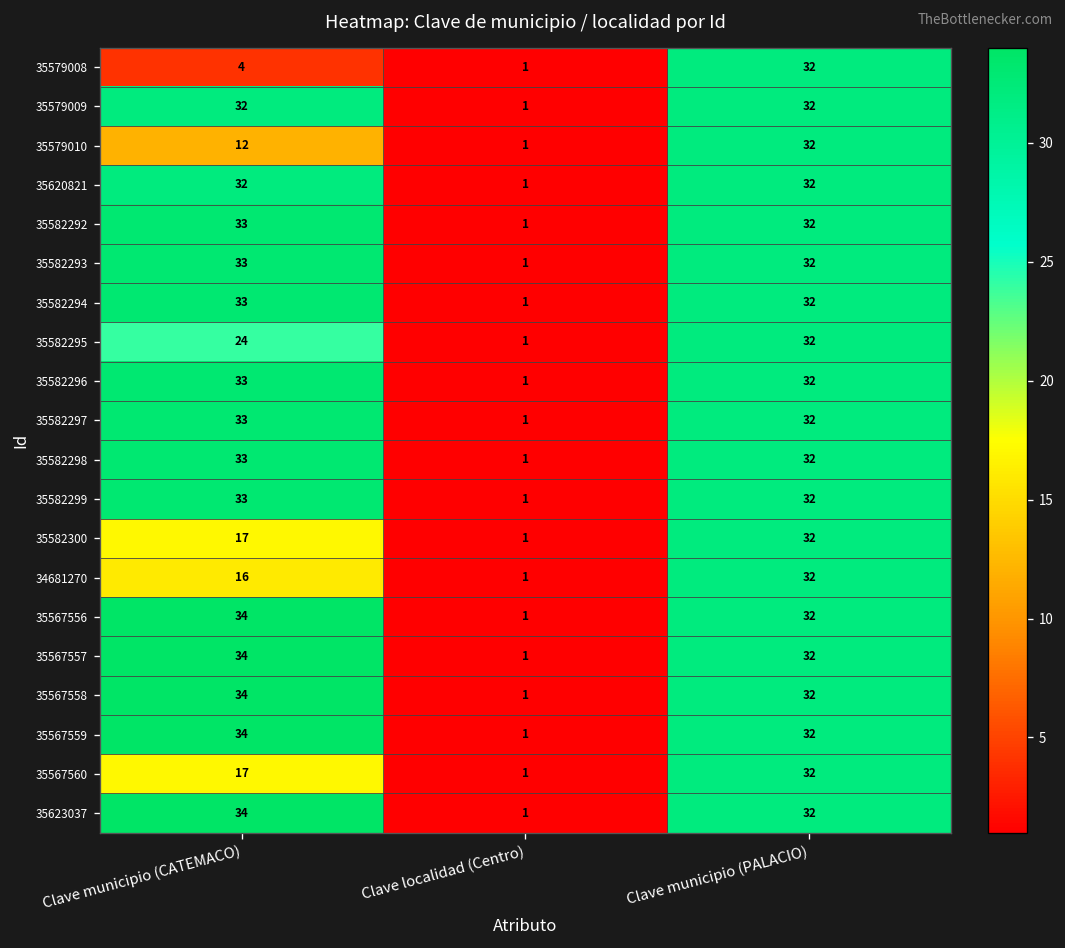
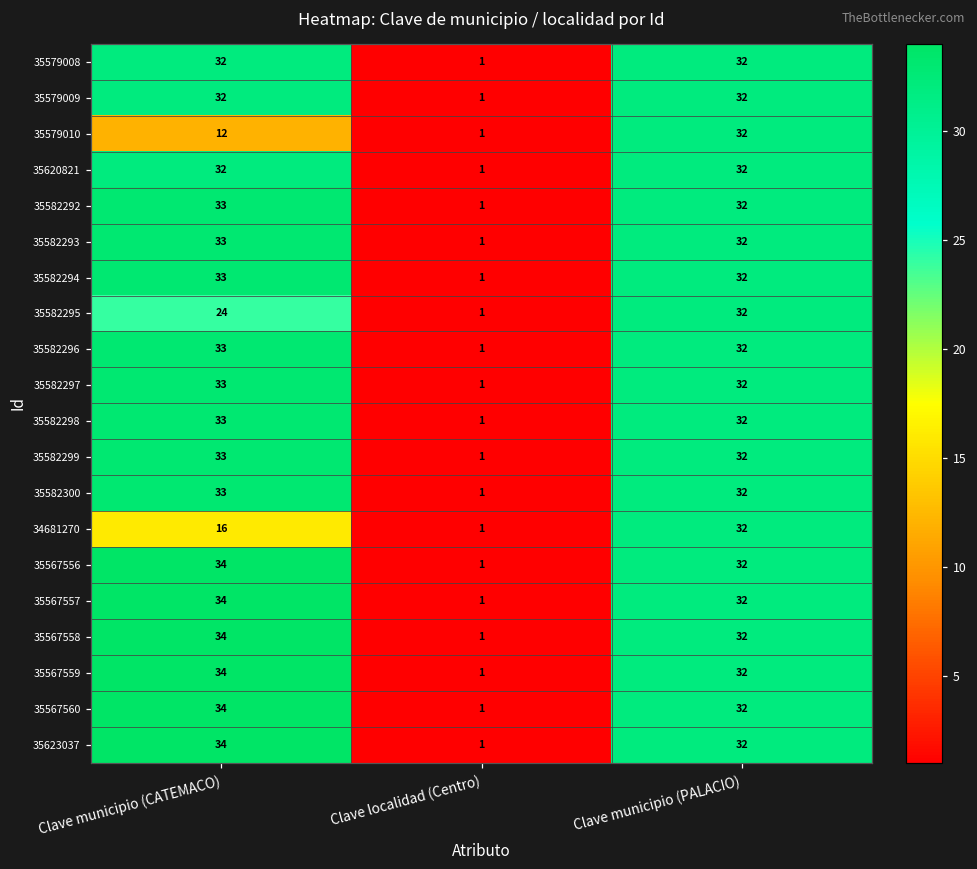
  {
    "35579008": {
-     "Clave municipio (CATEMACO)": 4,
+     "Clave municipio (CATEMACO)": 32,
      "Clave localidad (Centro)": 1,
      "Clave municipio (PALACIO)": 32
    },
    "35579009": {
      "Clave municipio (CATEMACO)": 32,
      "Clave localidad (Centro)": 1,
      "Clave municipio (PALACIO)": 32
    },
    "35579010": {
      "Clave municipio (CATEMACO)": 12,
      "Clave localidad (Centro)": 1,
      "Clave municipio (PALACIO)": 32
    },
    "35620821": {
      "Clave municipio (CATEMACO)": 32,
      "Clave localidad (Centro)": 1,
      "Clave municipio (PALACIO)": 32
    },
    "35582292": {
      "Clave municipio (CATEMACO)": 33,
      "Clave localidad (Centro)": 1,
      "Clave municipio (PALACIO)": 32
    },
    "35582293": {
      "Clave municipio (CATEMACO)": 33,
      "Clave localidad (Centro)": 1,
      "Clave municipio (PALACIO)": 32
    },
    "35582294": {
      "Clave municipio (CATEMACO)": 33,
      "Clave localidad (Centro)": 1,
      "Clave municipio (PALACIO)": 32
    },
    "35582295": {
      "Clave municipio (CATEMACO)": 24,
      "Clave localidad (Centro)": 1,
      "Clave municipio (PALACIO)": 32
    },
    "35582296": {
      "Clave municipio (CATEMACO)": 33,
      "Clave localidad (Centro)": 1,
      "Clave municipio (PALACIO)": 32
    },
    "35582297": {
      "Clave municipio (CATEMACO)": 33,
      "Clave localidad (Centro)": 1,
      "Clave municipio (PALACIO)": 32
    },
    "35582298": {
      "Clave municipio (CATEMACO)": 33,
      "Clave localidad (Centro)": 1,
      "Clave municipio (PALACIO)": 32
    },
    "35582299": {
      "Clave municipio (CATEMACO)": 33,
      "Clave localidad (Centro)": 1,
      "Clave municipio (PALACIO)": 32
    },
    "35582300": {
-     "Clave municipio (CATEMACO)": 17,
+     "Clave municipio (CATEMACO)": 33,
      "Clave localidad (Centro)": 1,
      "Clave municipio (PALACIO)": 32
    },
    "34681270": {
      "Clave municipio (CATEMACO)": 16,
      "Clave localidad (Centro)": 1,
      "Clave municipio (PALACIO)": 32
    },
    "35567556": {
      "Clave municipio (CATEMACO)": 34,
      "Clave localidad (Centro)": 1,
      "Clave municipio (PALACIO)": 32
    },
    "35567557": {
      "Clave municipio (CATEMACO)": 34,
      "Clave localidad (Centro)": 1,
      "Clave municipio (PALACIO)": 32
    },
    "35567558": {
      "Clave municipio (CATEMACO)": 34,
      "Clave localidad (Centro)": 1,
      "Clave municipio (PALACIO)": 32
    },
    "35567559": {
      "Clave municipio (CATEMACO)": 34,
      "Clave localidad (Centro)": 1,
      "Clave municipio (PALACIO)": 32
    },
    "35567560": {
-     "Clave municipio (CATEMACO)": 17,
+     "Clave municipio (CATEMACO)": 34,
      "Clave localidad (Centro)": 1,
      "Clave municipio (PALACIO)": 32
    },
    "35623037": {
      "Clave municipio (CATEMACO)": 34,
      "Clave localidad (Centro)": 1,
      "Clave municipio (PALACIO)": 32
    }
  }
